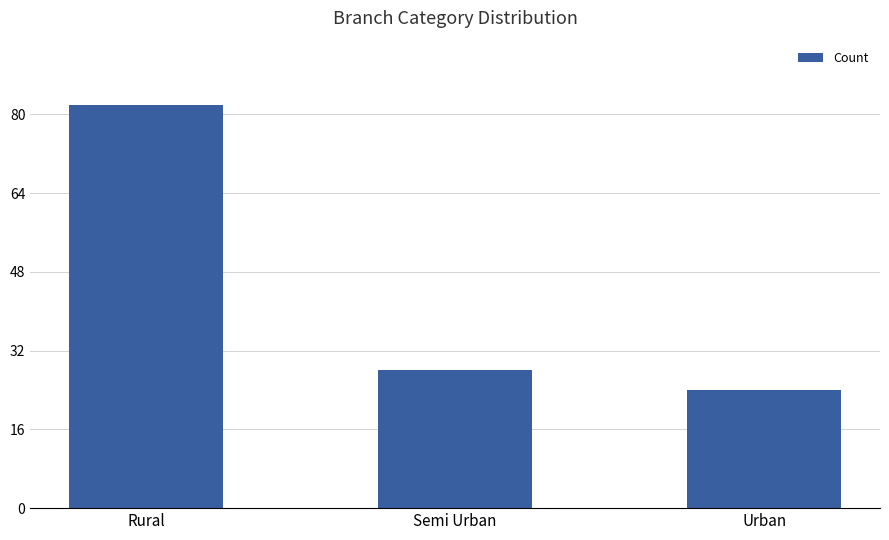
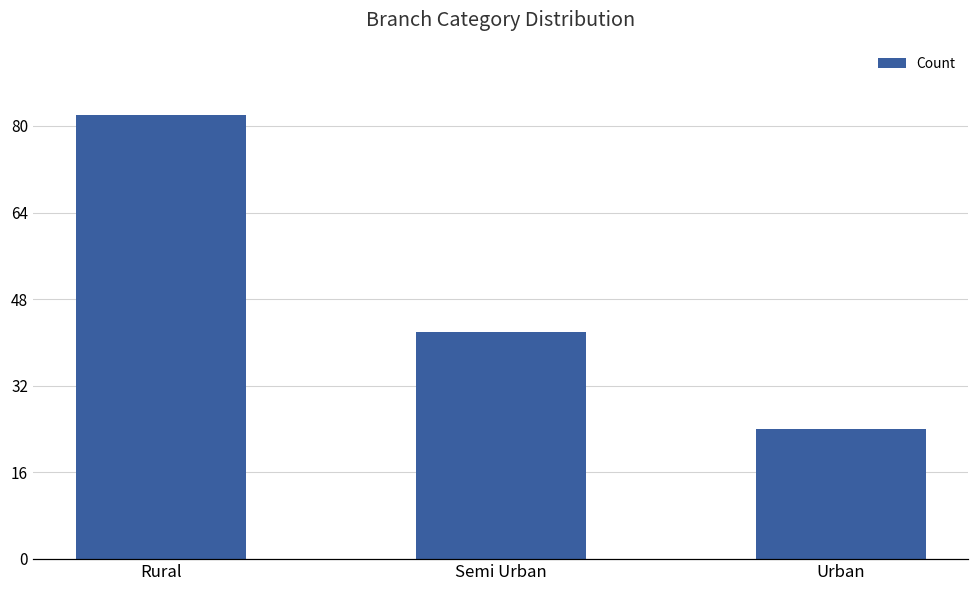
  {
    "Rural": 82,
-   "Semi Urban": 28,
+   "Semi Urban": 42,
    "Urban": 24
  }
